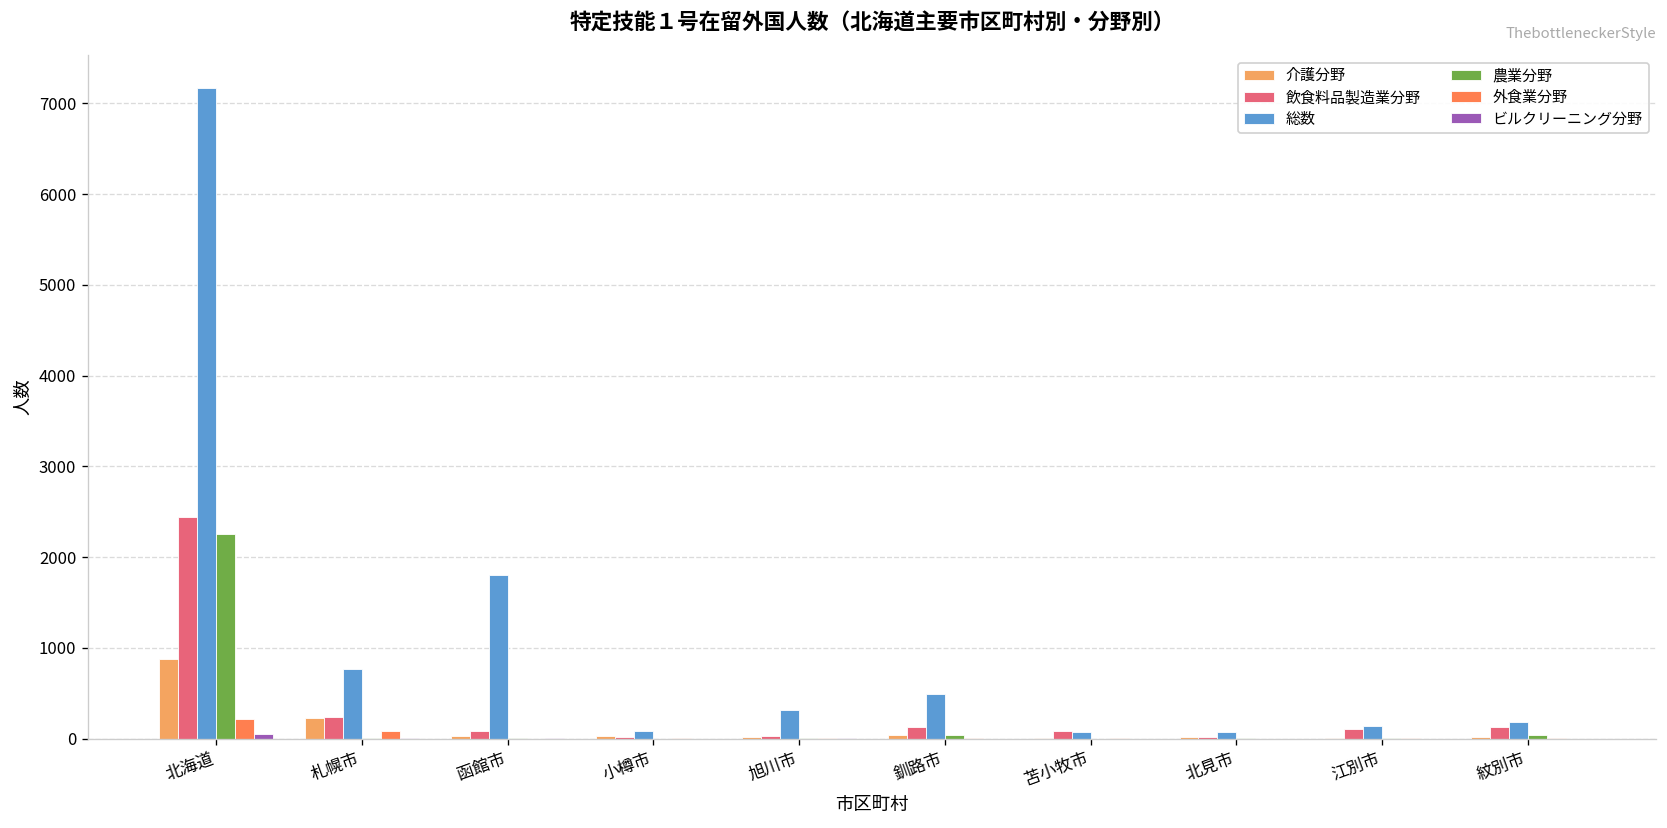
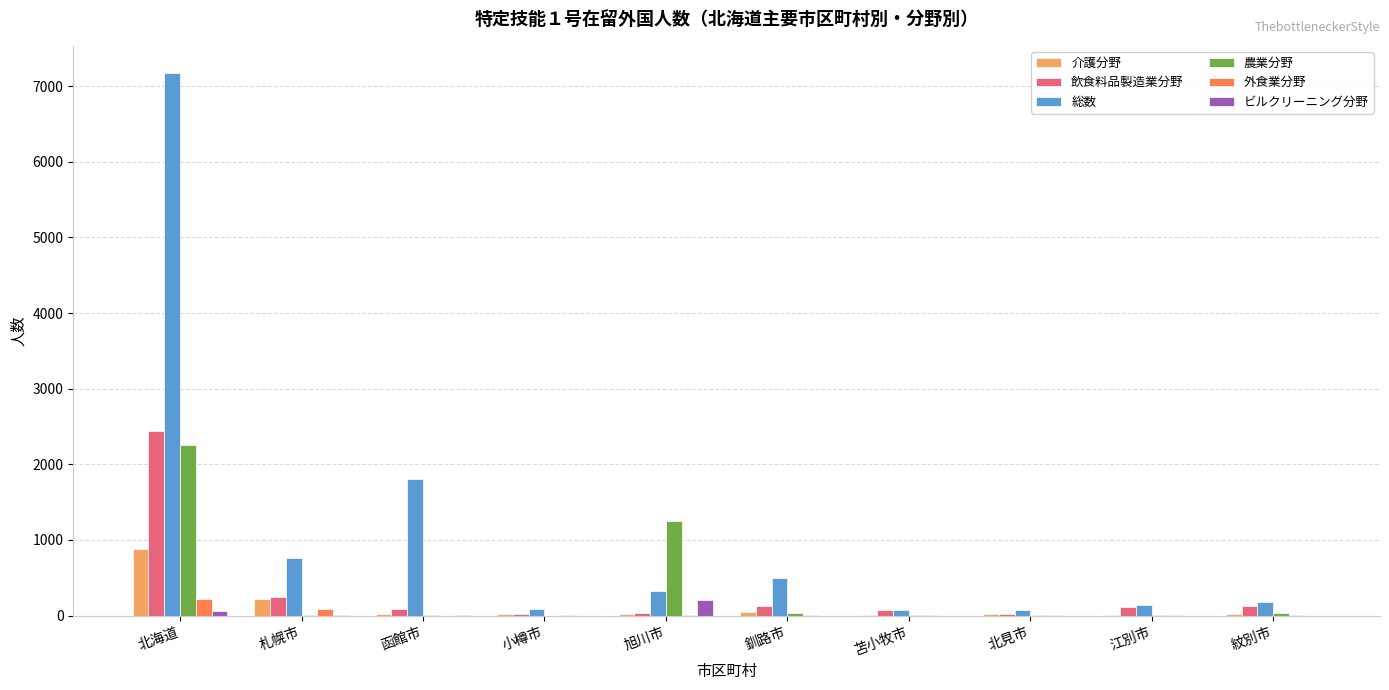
  {
    "総数": {
      "北海道": 7200,
      "札幌市": 800,
      "函館市": 1800,
      "小樽市": 100,
      "旭川市": 300,
      "釧路市": 500,
      "苫小牧市": 100,
      "北見市": 100,
      "江別市": 100,
      "紋別市": 200
    },
    "農業分野": {
      "北海道": 2300,
-     "旭川市": 0,
+     "旭川市": 1300,
      "釧路市": 0,
      "紋別市": 0
    },
    "ビルクリーニング分野": {
      "北海道": 100,
      "小樽市": 0,
-     "旭川市": 0,
+     "旭川市": 200,
      "釧路市": 0,
      "苫小牧市": 0,
      "北見市": 0,
      "江別市": 0,
      "紋別市": 0
    }
  }
